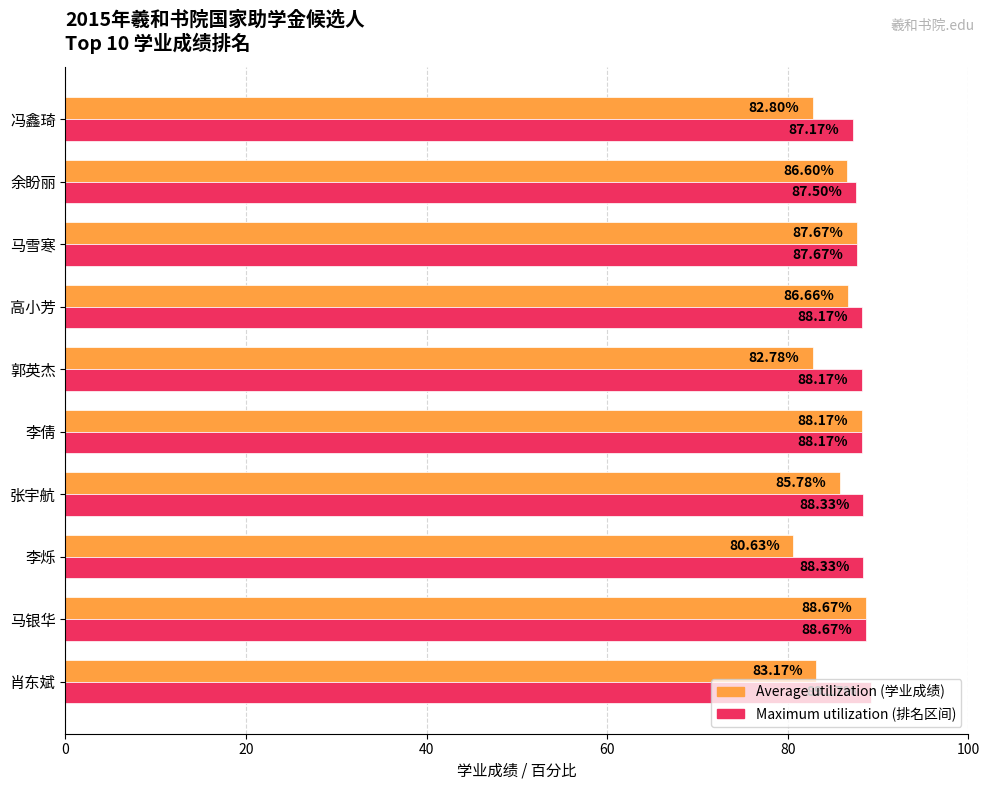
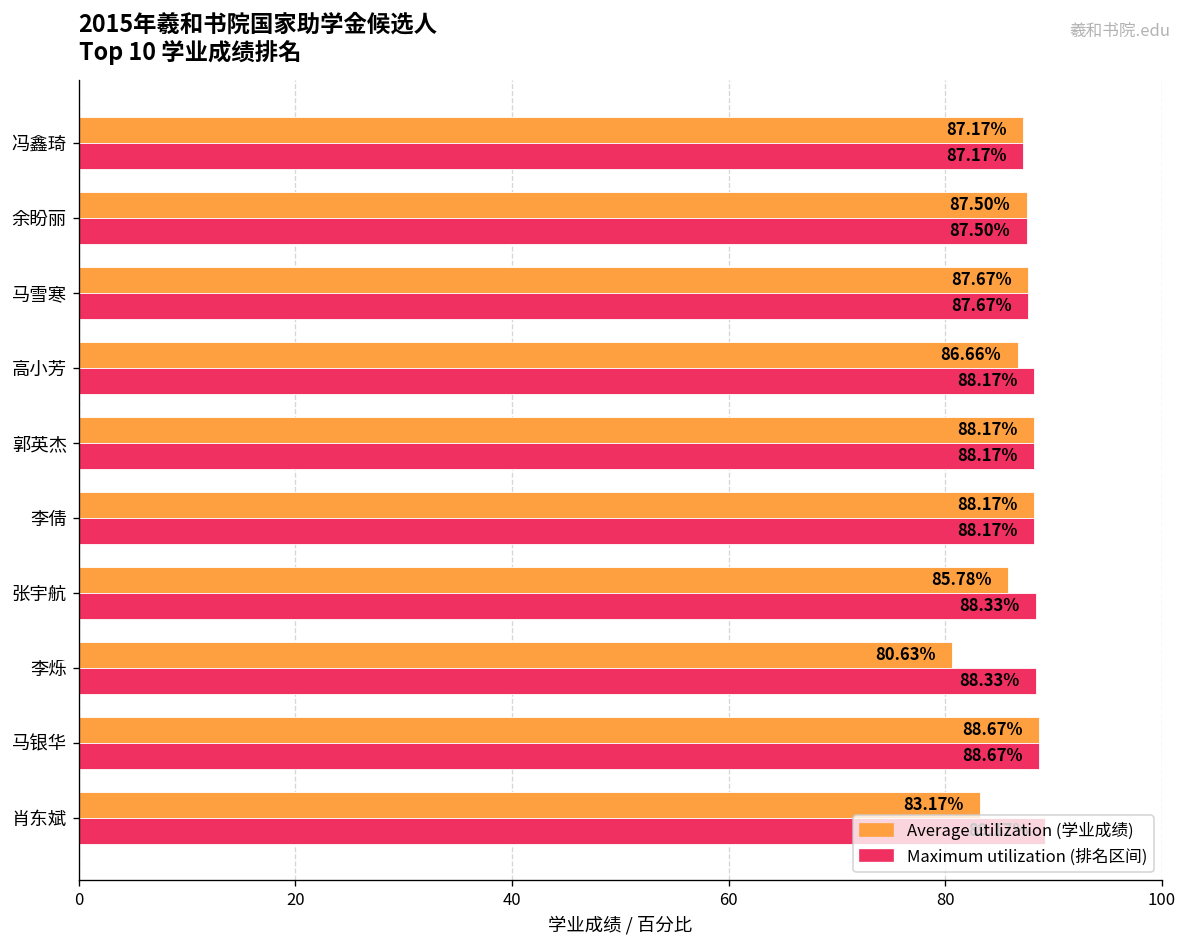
  {
    "Average utilization (学业成绩)": {
-     "冯鑫琦": "82.80%",
-     "余盼丽": "86.60%",
+     "冯鑫琦": "87.17%",
+     "余盼丽": "87.50%",
      "马雪寒": "87.67%",
      "高小芳": "86.66%",
-     "郭英杰": "82.78%",
+     "郭英杰": "88.17%",
      "李倩": "88.17%",
      "张宇航": "85.78%",
      "李烁": "80.63%",
      "马银华": "88.67%",
      "肖东斌": "83.17%"
    }
  }
